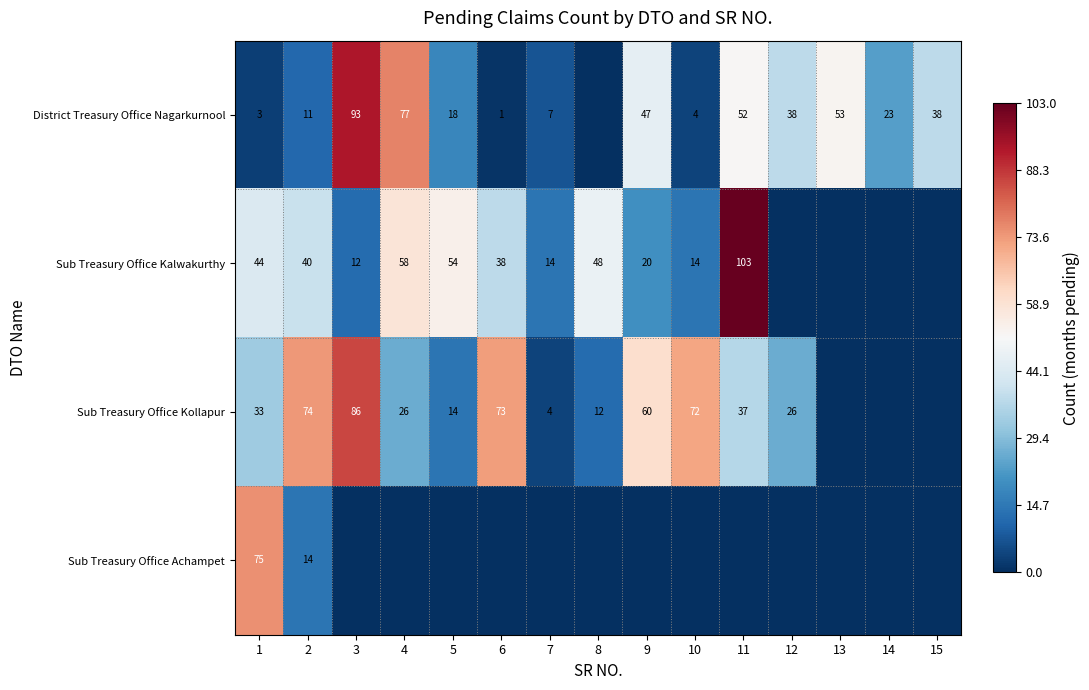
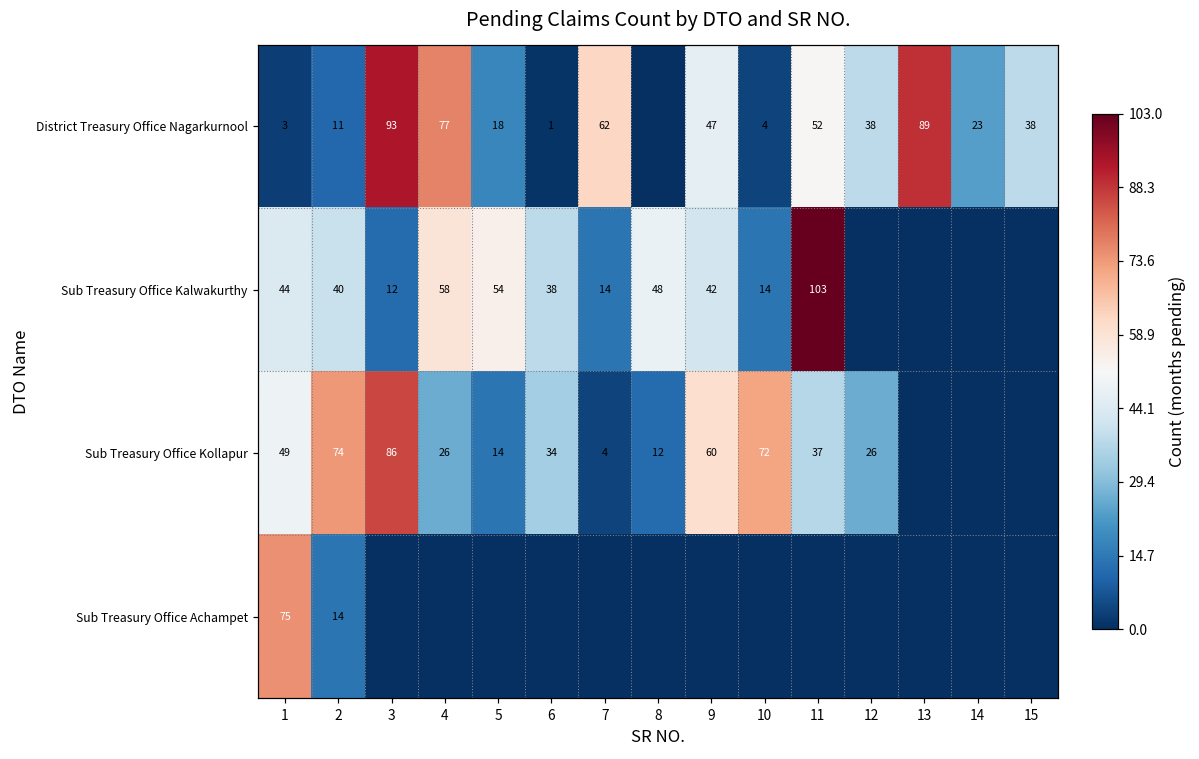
  {
    "District Treasury Office Nagarkurnool": {
      "1": 3,
      "2": 11,
      "3": 93,
      "4": 77,
      "5": 18,
      "6": 1,
-     "7": 7,
+     "7": 62,
      "9": 47,
      "10": 4,
      "11": 52,
      "12": 38,
-     "13": 53,
+     "13": 89,
      "14": 23,
      "15": 38
    },
    "Sub Treasury Office Kalwakurthy": {
      "1": 44,
      "2": 40,
      "3": 12,
      "4": 58,
      "5": 54,
      "6": 38,
      "7": 14,
      "8": 48,
-     "9": 20,
+     "9": 42,
      "10": 14,
      "11": 103
    },
    "Sub Treasury Office Kollapur": {
-     "1": 33,
+     "1": 49,
      "2": 74,
      "3": 86,
      "4": 26,
      "5": 14,
-     "6": 73,
+     "6": 34,
      "7": 4,
      "8": 12,
      "9": 60,
      "10": 72,
      "11": 37,
      "12": 26
    },
    "Sub Treasury Office Achampet": {
      "1": 75,
      "2": 14
    }
  }
